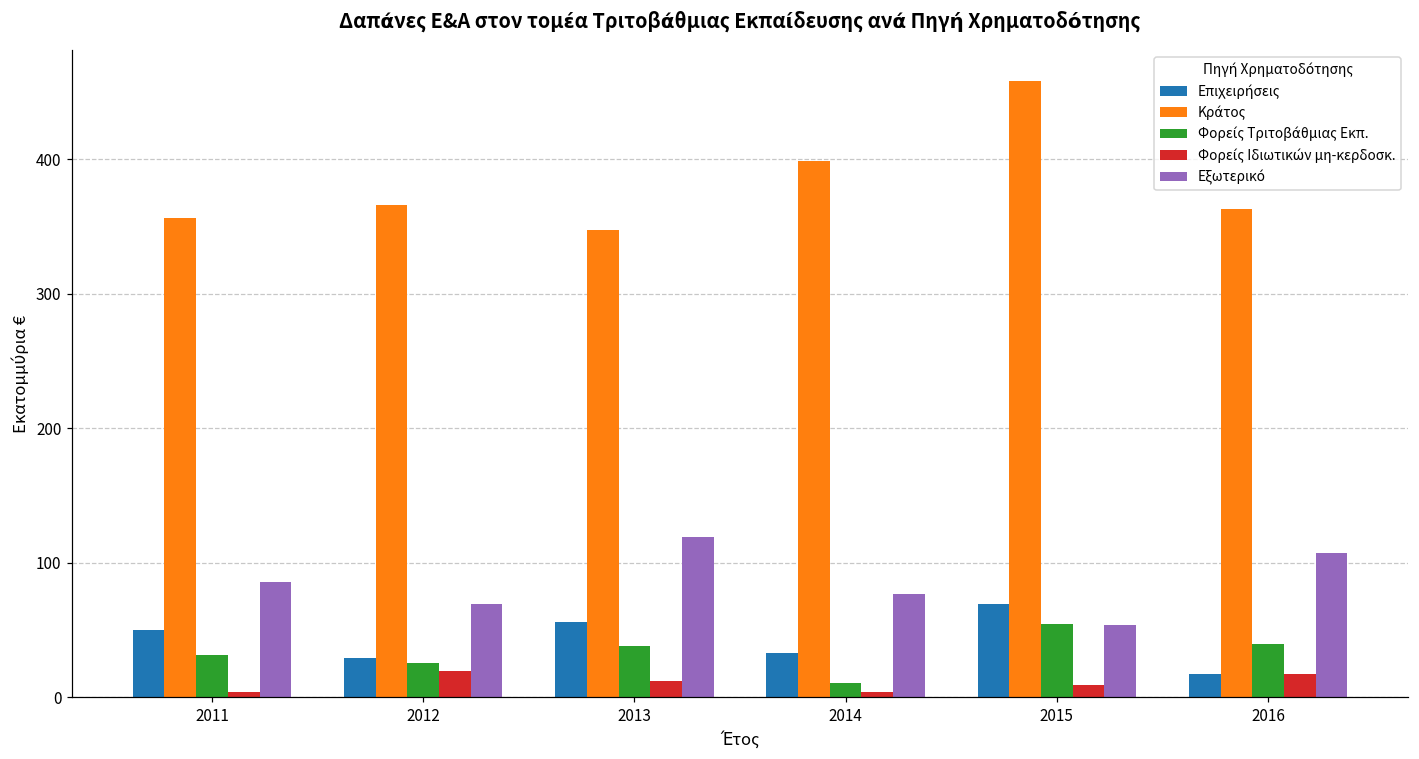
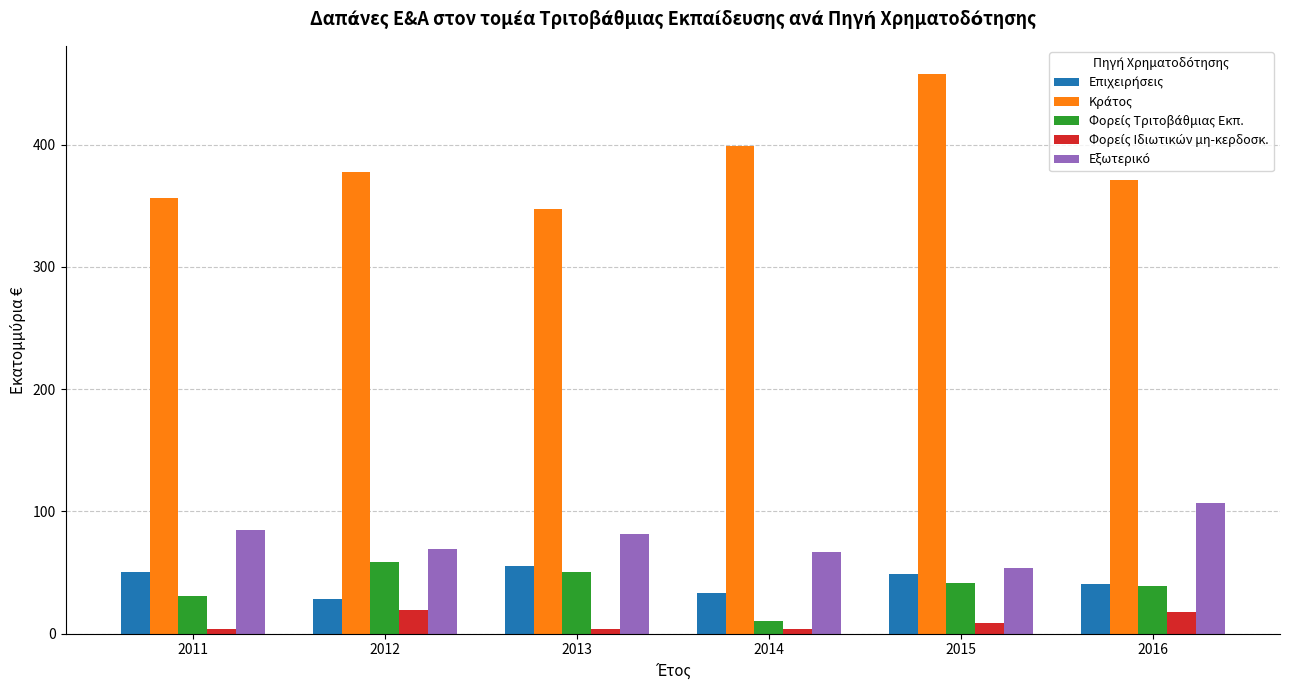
  {
    "Επιχειρήσεις": {
      "2011": 50,
      "2012": 29,
      "2013": 56,
      "2014": 33,
-     "2015": 69,
-     "2016": 17
+     "2015": 49,
+     "2016": 41
    },
    "Κράτος": {
      "2011": 356,
-     "2012": 366,
+     "2012": 377,
      "2013": 347,
      "2014": 399,
      "2015": 458,
-     "2016": 363
+     "2016": 371
    },
    "Φορείς Τριτοβάθμιας Εκπ.": {
      "2011": 31,
-     "2012": 26,
-     "2013": 38,
+     "2012": 59,
+     "2013": 50,
      "2014": 10,
-     "2015": 54,
+     "2015": 42,
      "2016": 39
    },
    "Φορείς Ιδιωτικών μη-κερδοσκ.": {
      "2011": 4,
      "2012": 19,
-     "2013": 12,
+     "2013": 4,
      "2014": 4,
      "2015": 9,
      "2016": 17
    },
    "Εξωτερικό": {
      "2011": 85,
      "2012": 69,
-     "2013": 119,
-     "2014": 77,
+     "2013": 82,
+     "2014": 67,
      "2015": 54,
      "2016": 107
    }
  }
